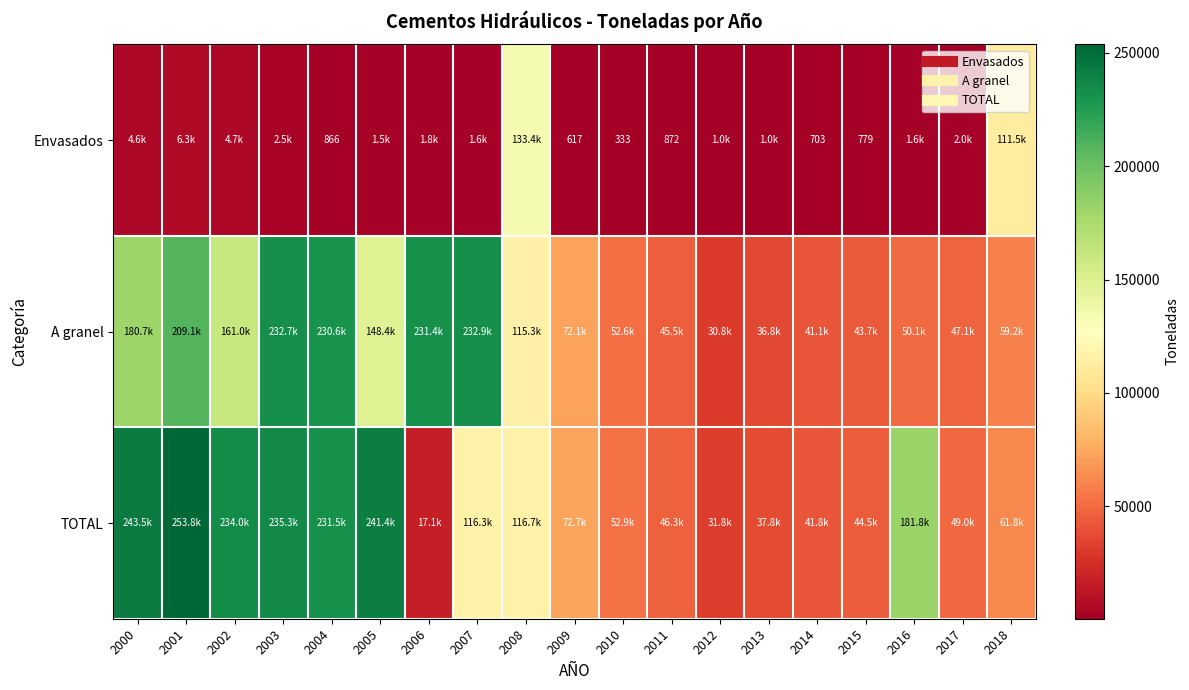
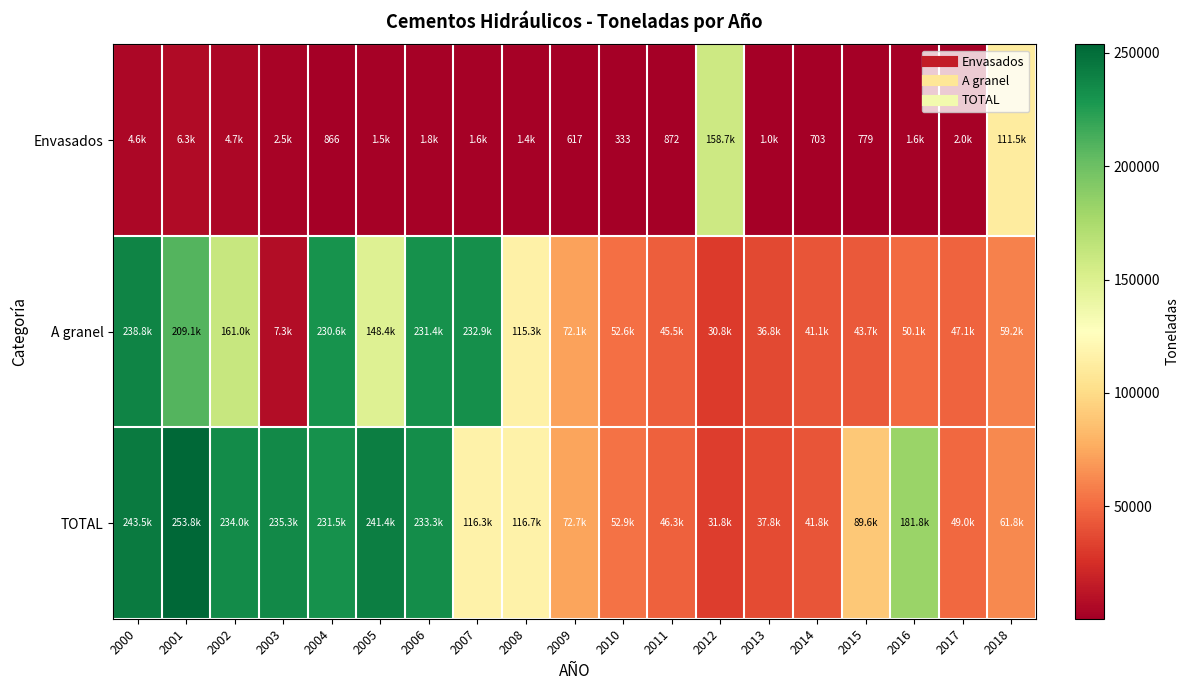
  {
    "Envasados": {
      "2000": "4.6k",
      "2001": "6.3k",
      "2002": "4.7k",
      "2003": "2.5k",
      "2004": "866",
      "2005": "1.5k",
      "2006": "1.8k",
      "2007": "1.6k",
-     "2008": "133.4k",
+     "2008": "1.4k",
      "2009": "617",
      "2010": "333",
      "2011": "872",
-     "2012": "1.0k",
+     "2012": "158.7k",
      "2013": "1.0k",
      "2014": "703",
      "2015": "779",
      "2016": "1.6k",
      "2017": "2.0k",
      "2018": "111.5k"
    },
    "A granel": {
-     "2000": "180.7k",
+     "2000": "238.8k",
      "2001": "209.1k",
      "2002": "161.0k",
-     "2003": "232.7k",
+     "2003": "7.3k",
      "2004": "230.6k",
      "2005": "148.4k",
      "2006": "231.4k",
      "2007": "232.9k",
      "2008": "115.3k",
      "2009": "72.1k",
      "2010": "52.6k",
      "2011": "45.5k",
      "2012": "30.8k",
      "2013": "36.8k",
      "2014": "41.1k",
      "2015": "43.7k",
      "2016": "50.1k",
      "2017": "47.1k",
      "2018": "59.2k"
    },
    "TOTAL": {
      "2000": "243.5k",
      "2001": "253.8k",
      "2002": "234.0k",
      "2003": "235.3k",
      "2004": "231.5k",
      "2005": "241.4k",
-     "2006": "17.1k",
+     "2006": "233.3k",
      "2007": "116.3k",
      "2008": "116.7k",
      "2009": "72.7k",
      "2010": "52.9k",
      "2011": "46.3k",
      "2012": "31.8k",
      "2013": "37.8k",
      "2014": "41.8k",
-     "2015": "44.5k",
+     "2015": "89.6k",
      "2016": "181.8k",
      "2017": "49.0k",
      "2018": "61.8k"
    }
  }
